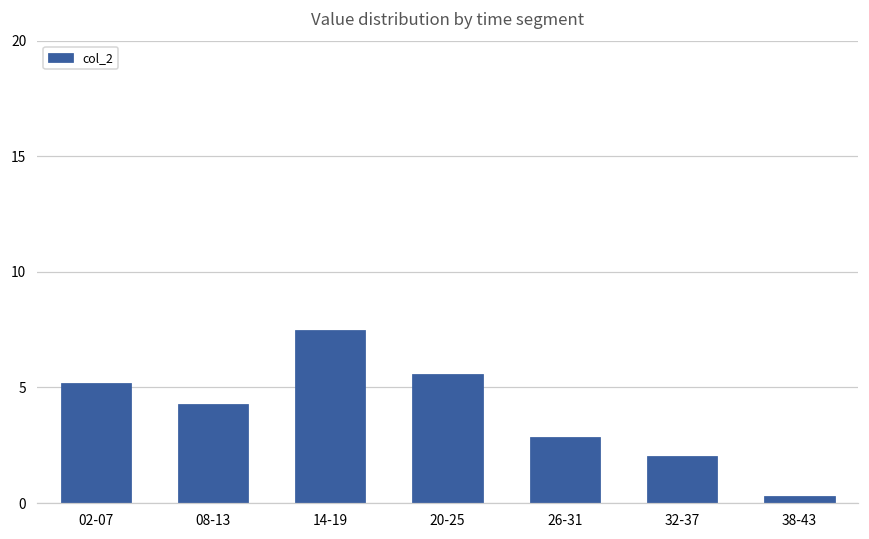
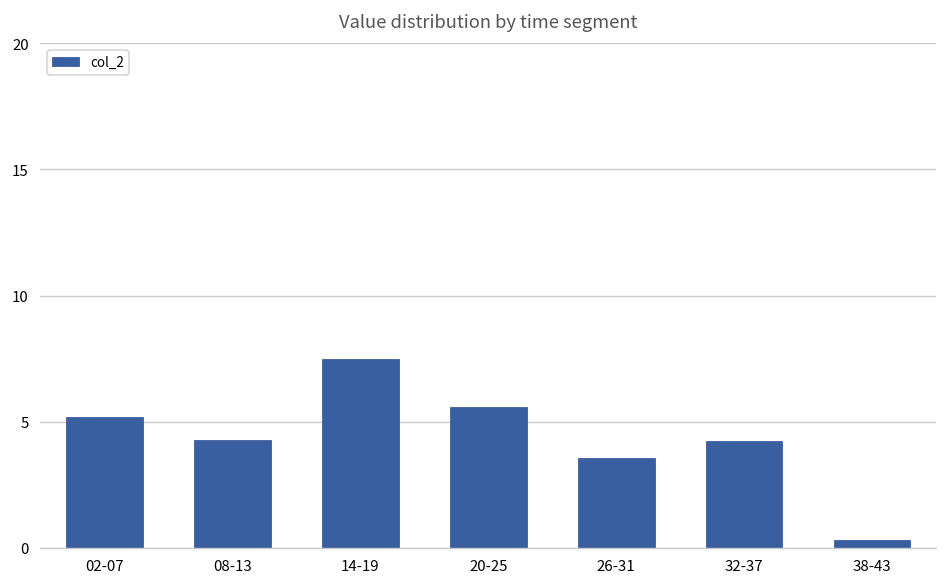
  {
    "02-07": 5.2,
    "08-13": 4.3,
    "14-19": 7.5,
    "20-25": 5.6,
-   "26-31": 2.8,
-   "32-37": 2.1,
+   "26-31": 3.6,
+   "32-37": 4.2,
    "38-43": 0.3
  }
